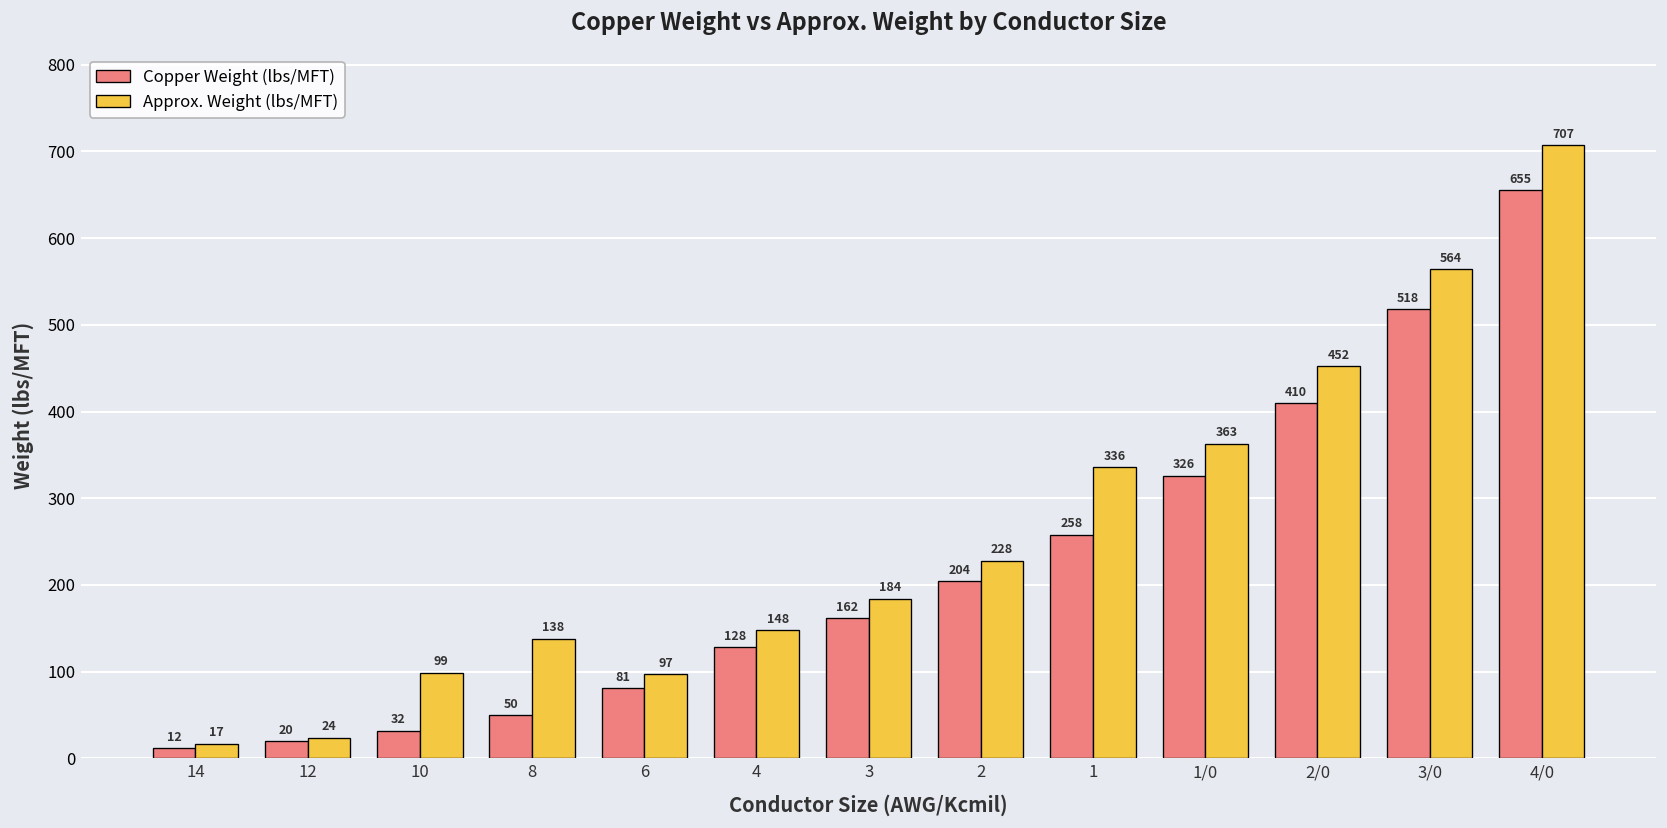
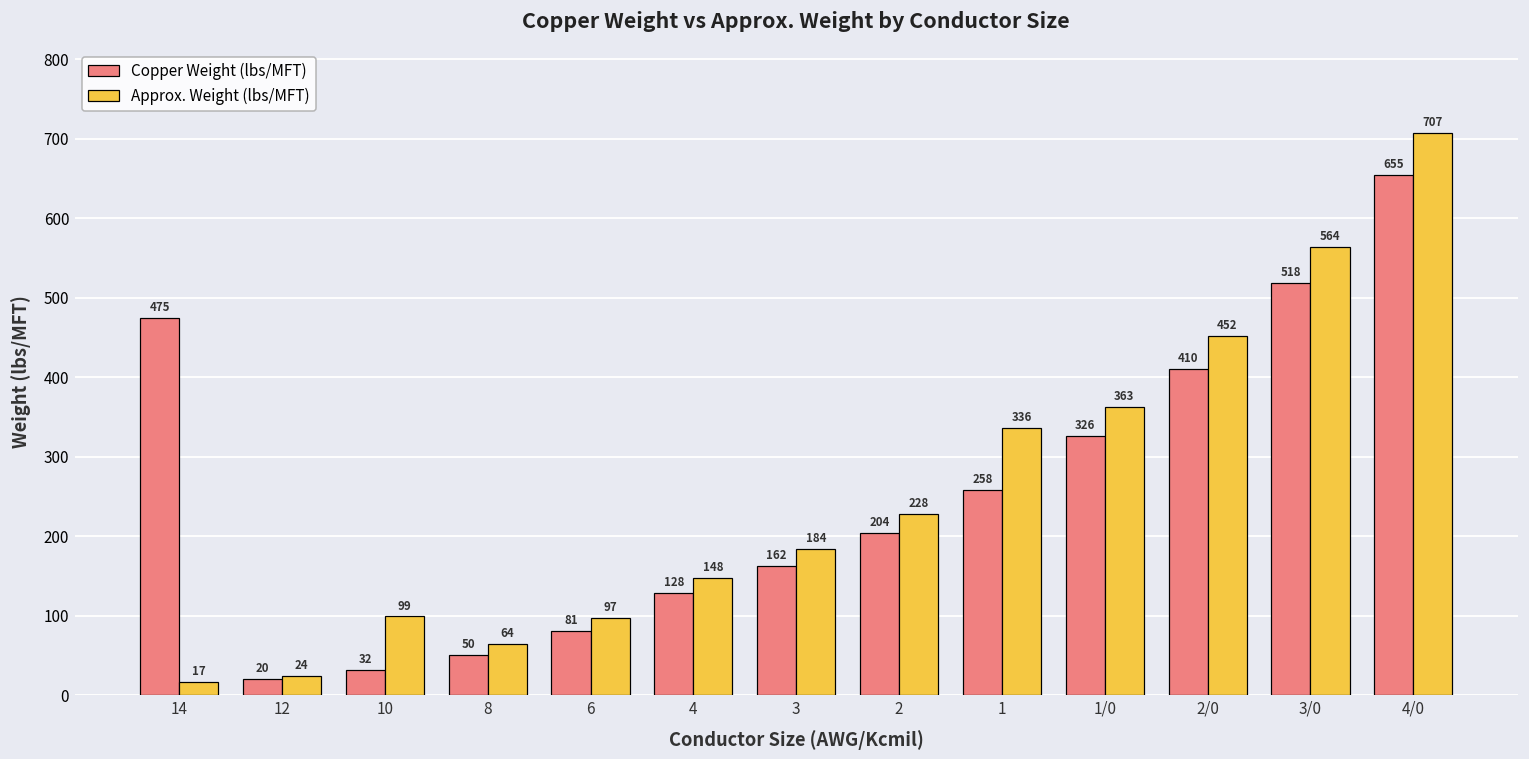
  {
    "Copper Weight (lbs/MFT)": {
-     "14": 12,
+     "14": 475,
      "12": 20,
      "10": 32,
      "8": 50,
      "6": 81,
      "4": 128,
      "3": 162,
      "2": 204,
      "1": 258,
      "1/0": 326,
      "2/0": 410,
      "3/0": 518,
      "4/0": 655
    },
    "Approx. Weight (lbs/MFT)": {
      "14": 17,
      "12": 24,
      "10": 99,
-     "8": 138,
+     "8": 64,
      "6": 97,
      "4": 148,
      "3": 184,
      "2": 228,
      "1": 336,
      "1/0": 363,
      "2/0": 452,
      "3/0": 564,
      "4/0": 707
    }
  }
